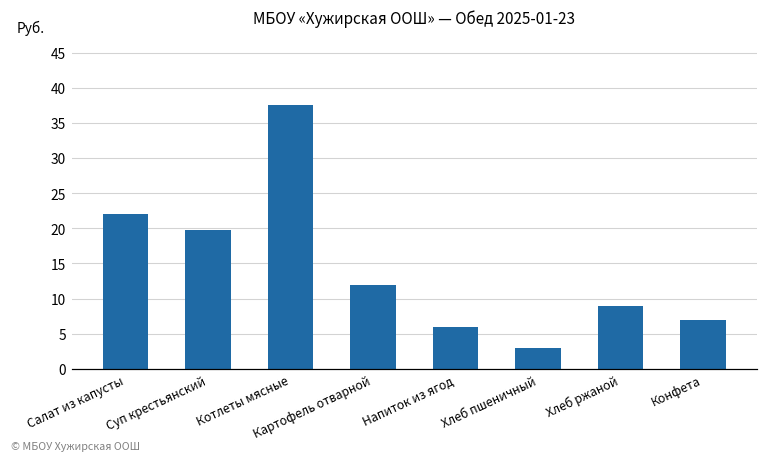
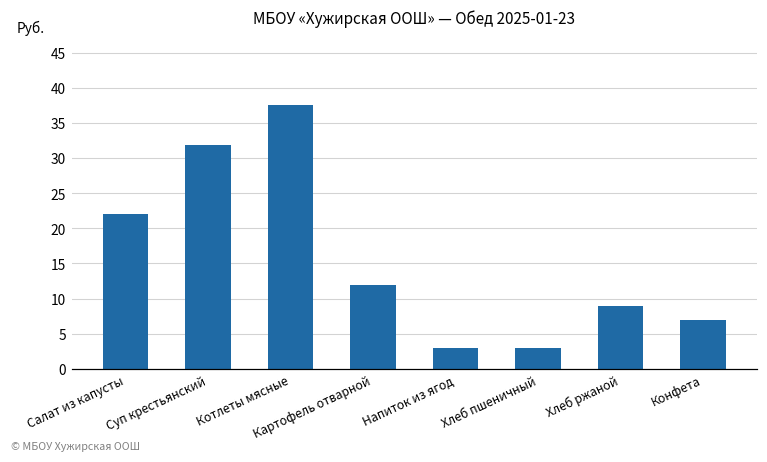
  {
    "Салат из капусты": 22,
-   "Суп крестьянский": 20,
+   "Суп крестьянский": 32,
    "Котлеты мясные": 38,
    "Картофель отварной": 12,
-   "Напиток из ягод": 6,
+   "Напиток из ягод": 3,
    "Хлеб пшеничный": 3,
    "Хлеб ржаной": 9,
    "Конфета": 7
  }
